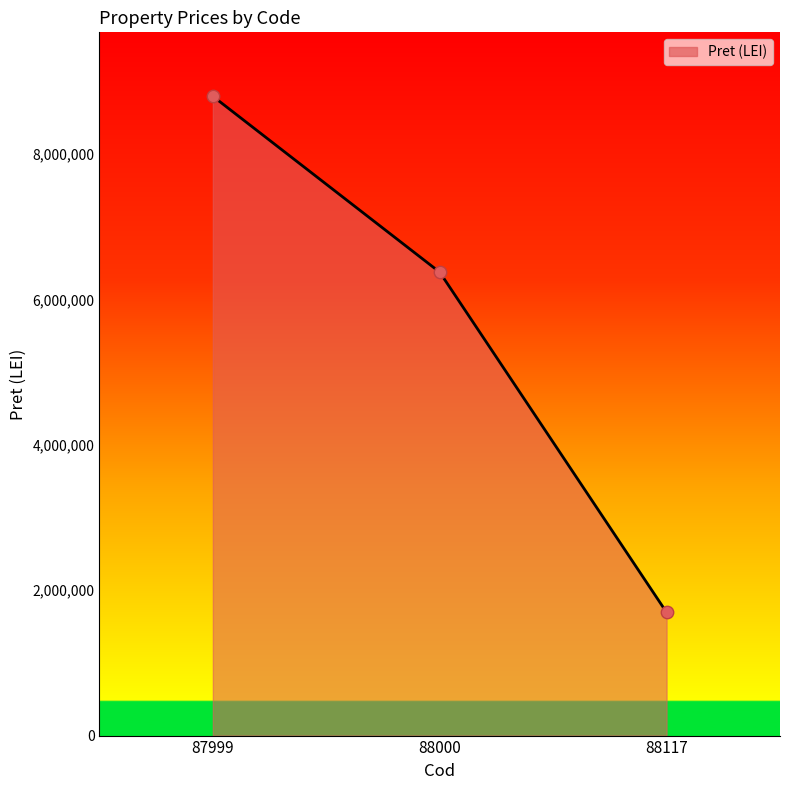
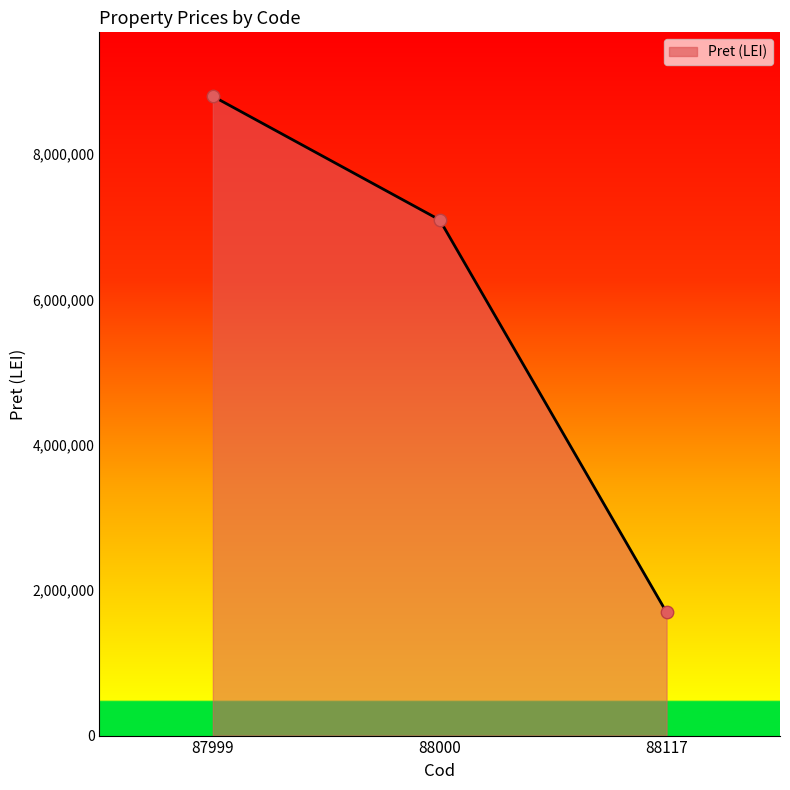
  {
    "87999": "8,800,000",
-   "88000": "6,400,000",
+   "88000": "7,100,000",
    "88117": "1,700,000"
  }
